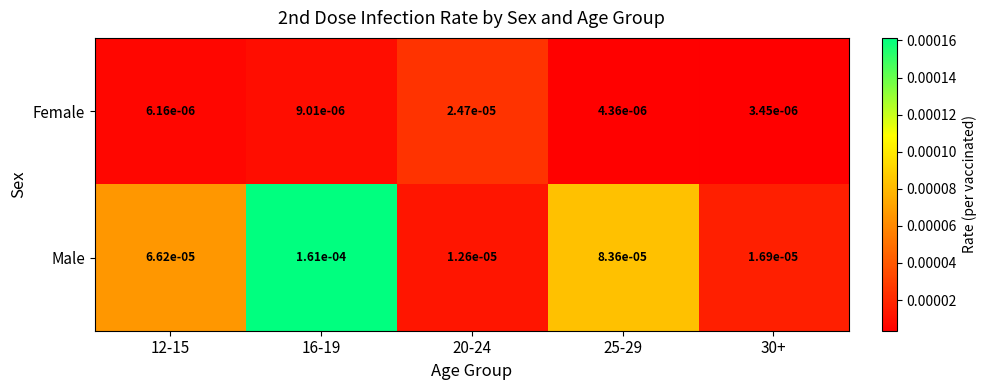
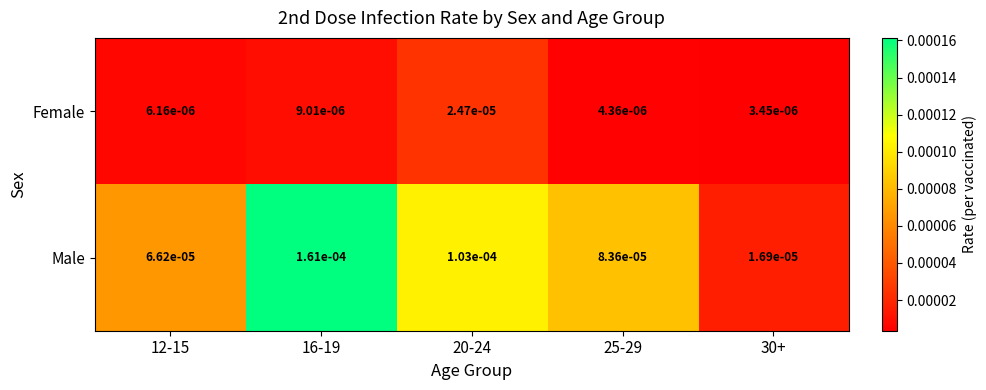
  {
    "Female": {
      "12-15": "6.16e-06",
      "16-19": "9.01e-06",
      "20-24": "2.47e-05",
      "25-29": "4.36e-06",
      "30+": "3.45e-06"
    },
    "Male": {
      "12-15": "6.62e-05",
      "16-19": "1.61e-04",
-     "20-24": "1.26e-05",
+     "20-24": "1.03e-04",
      "25-29": "8.36e-05",
      "30+": "1.69e-05"
    }
  }
